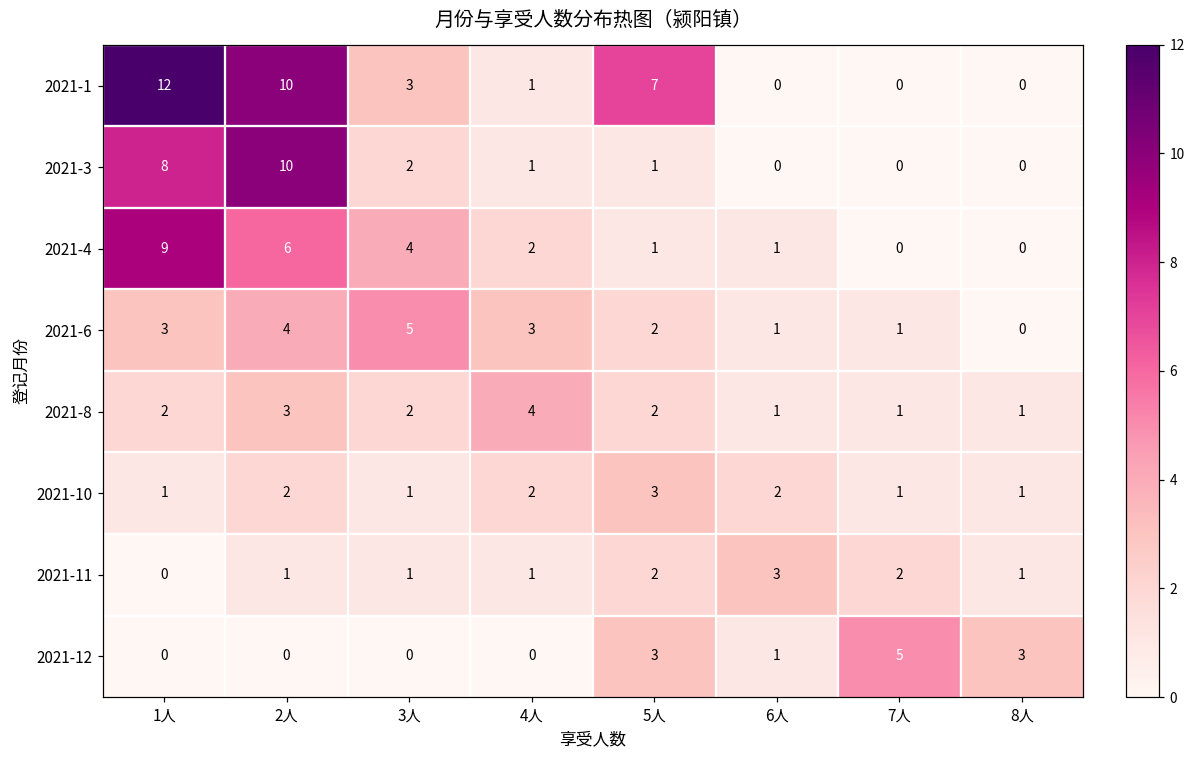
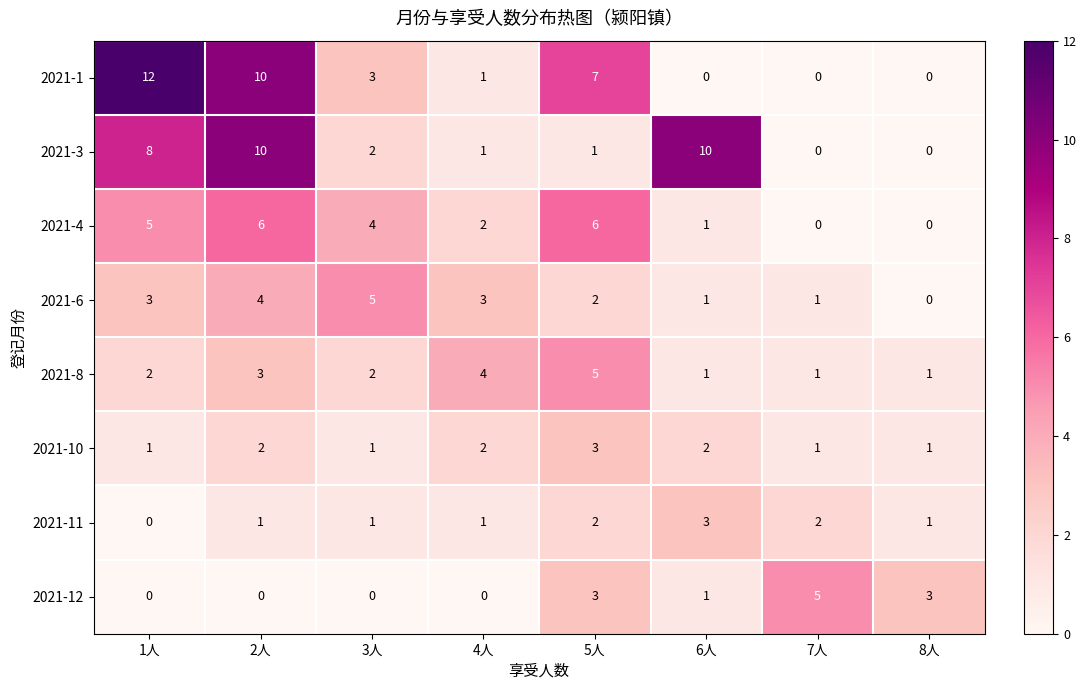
  {
    "2021-1": {
      "1人": 12,
      "2人": 10,
      "3人": 3,
      "4人": 1,
      "5人": 7,
      "6人": 0,
      "7人": 0,
      "8人": 0
    },
    "2021-3": {
      "1人": 8,
      "2人": 10,
      "3人": 2,
      "4人": 1,
      "5人": 1,
-     "6人": 0,
+     "6人": 10,
      "7人": 0,
      "8人": 0
    },
    "2021-4": {
-     "1人": 9,
+     "1人": 5,
      "2人": 6,
      "3人": 4,
      "4人": 2,
-     "5人": 1,
+     "5人": 6,
      "6人": 1,
      "7人": 0,
      "8人": 0
    },
    "2021-6": {
      "1人": 3,
      "2人": 4,
      "3人": 5,
      "4人": 3,
      "5人": 2,
      "6人": 1,
      "7人": 1,
      "8人": 0
    },
    "2021-8": {
      "1人": 2,
      "2人": 3,
      "3人": 2,
      "4人": 4,
-     "5人": 2,
+     "5人": 5,
      "6人": 1,
      "7人": 1,
      "8人": 1
    },
    "2021-10": {
      "1人": 1,
      "2人": 2,
      "3人": 1,
      "4人": 2,
      "5人": 3,
      "6人": 2,
      "7人": 1,
      "8人": 1
    },
    "2021-11": {
      "1人": 0,
      "2人": 1,
      "3人": 1,
      "4人": 1,
      "5人": 2,
      "6人": 3,
      "7人": 2,
      "8人": 1
    },
    "2021-12": {
      "1人": 0,
      "2人": 0,
      "3人": 0,
      "4人": 0,
      "5人": 3,
      "6人": 1,
      "7人": 5,
      "8人": 3
    }
  }
